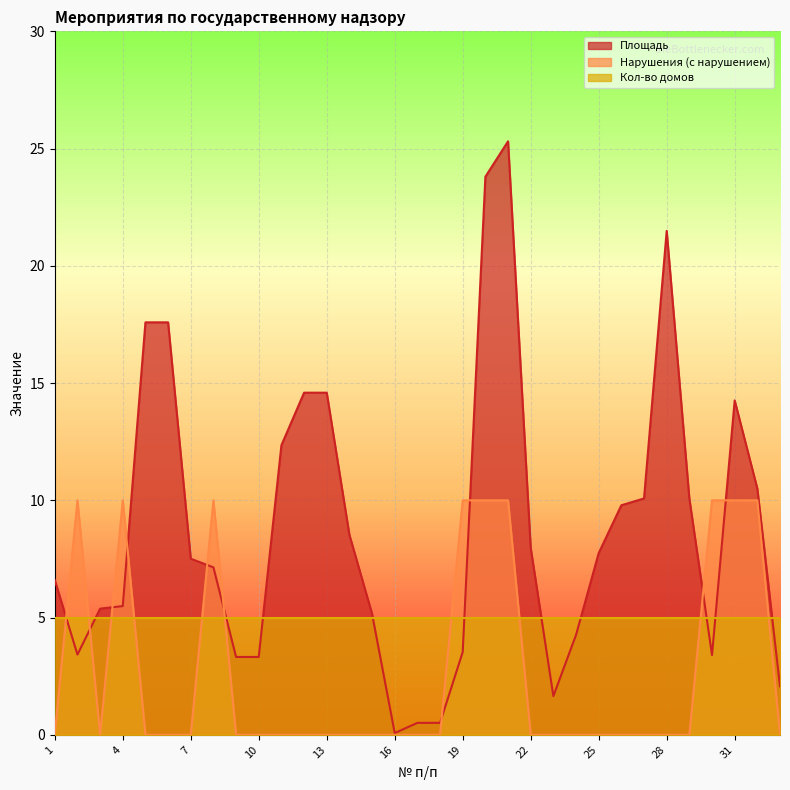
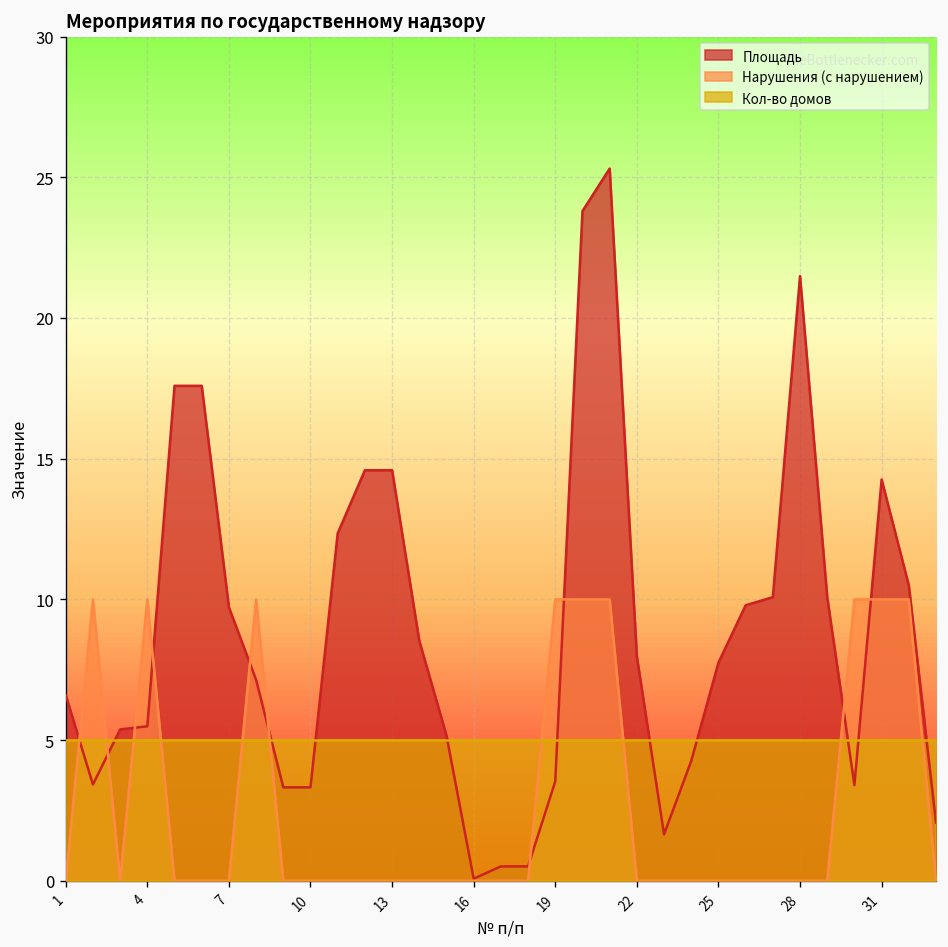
  {
    "Площадь": {
      "1": 6.6,
      "4": 5.5,
-     "7": 7.5,
+     "7": 9.7,
      "10": 3.3,
      "13": 14.6,
      "19": 3.5,
      "22": 8.0,
      "25": 7.8,
      "28": 21.5,
      "31": 14.3
    },
    "Нарушения (с нарушением)": {
      "1": 0.0,
      "4": 10.0,
      "7": 0.0,
      "10": 0.0,
      "13": 0.0,
      "19": 10.0,
      "22": 0.0,
      "25": 0.0,
      "28": 0.0,
      "31": 10.0
    },
    "Кол-во домов": {
      "1": 5.0,
      "4": 5.0,
      "7": 5.0,
      "10": 5.0,
      "13": 5.0,
      "16": 5.0,
      "19": 5.0,
      "22": 5.0,
      "25": 5.0,
      "28": 5.0,
      "31": 5.0
    }
  }
